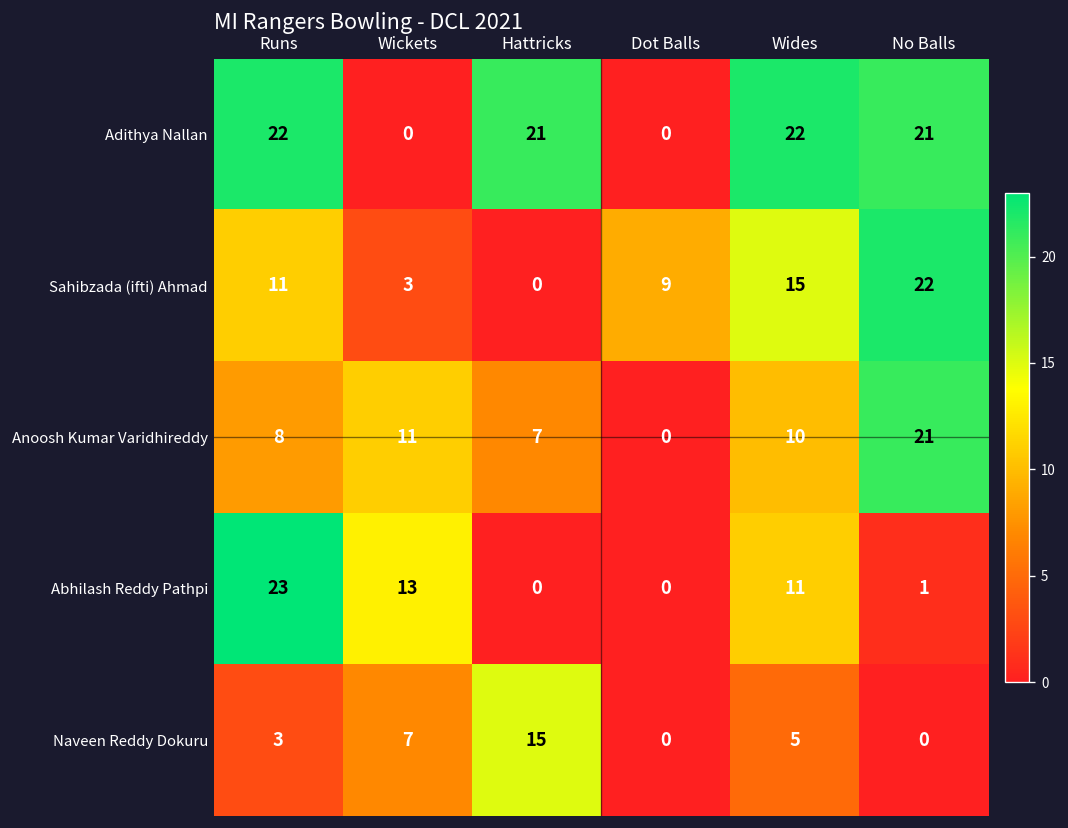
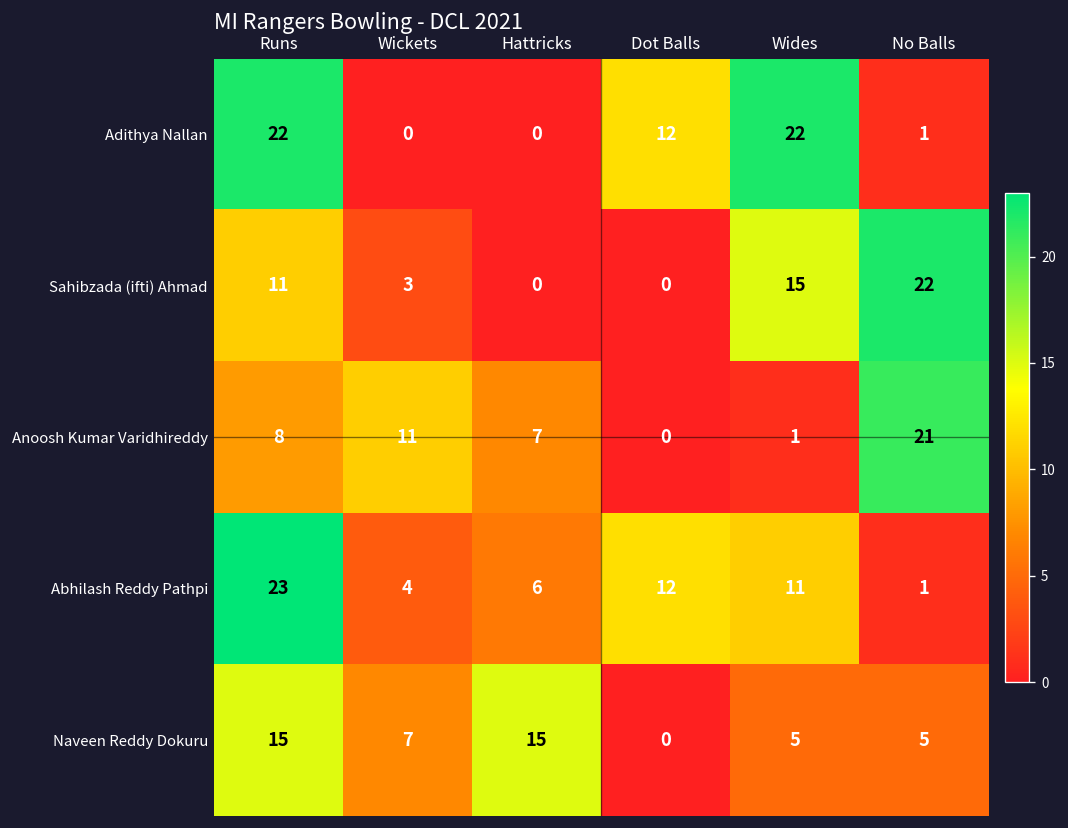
  {
    "Adithya Nallan": {
      "Runs": 22,
      "Wickets": 0,
-     "Hattricks": 21,
-     "Dot Balls": 0,
+     "Hattricks": 0,
+     "Dot Balls": 12,
      "Wides": 22,
-     "No Balls": 21
+     "No Balls": 1
    },
    "Sahibzada (ifti) Ahmad": {
      "Runs": 11,
      "Wickets": 3,
      "Hattricks": 0,
-     "Dot Balls": 9,
+     "Dot Balls": 0,
      "Wides": 15,
      "No Balls": 22
    },
    "Anoosh Kumar Varidhireddy": {
      "Runs": 8,
      "Wickets": 11,
      "Hattricks": 7,
      "Dot Balls": 0,
-     "Wides": 10,
+     "Wides": 1,
      "No Balls": 21
    },
    "Abhilash Reddy Pathpi": {
      "Runs": 23,
-     "Wickets": 13,
-     "Hattricks": 0,
-     "Dot Balls": 0,
+     "Wickets": 4,
+     "Hattricks": 6,
+     "Dot Balls": 12,
      "Wides": 11,
      "No Balls": 1
    },
    "Naveen Reddy Dokuru": {
-     "Runs": 3,
+     "Runs": 15,
      "Wickets": 7,
      "Hattricks": 15,
      "Dot Balls": 0,
      "Wides": 5,
-     "No Balls": 0
+     "No Balls": 5
    }
  }
